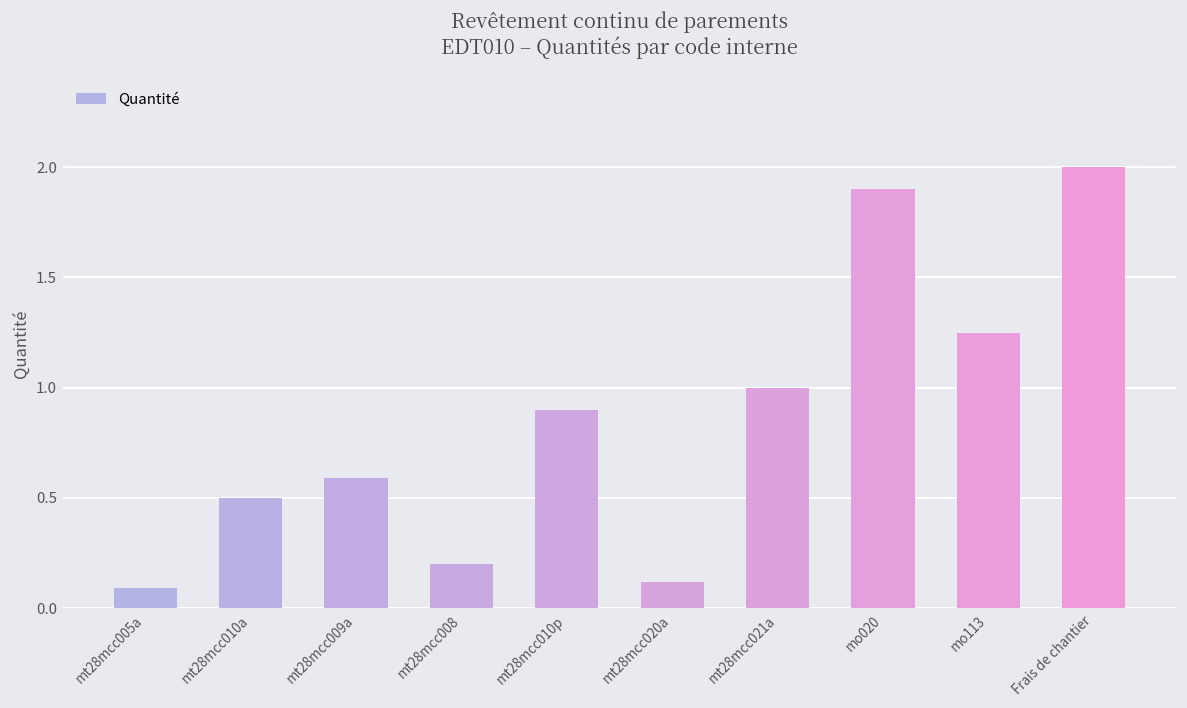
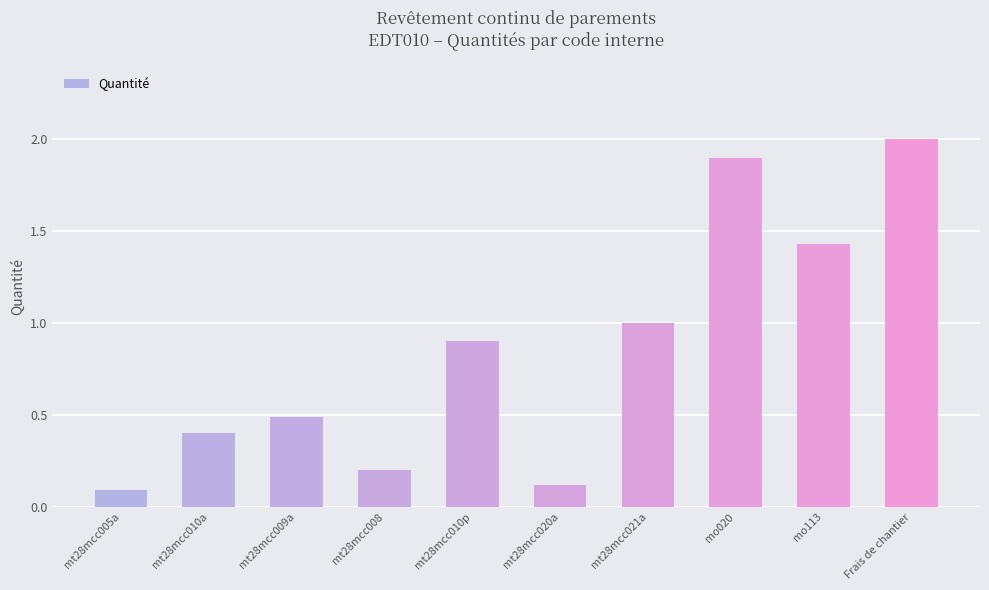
  {
    "mt28mcc005a": 0.09,
-   "mt28mcc010a": 0.5,
-   "mt28mcc009a": 0.59,
+   "mt28mcc010a": 0.4,
+   "mt28mcc009a": 0.49,
    "mt28mcc008": 0.20,
    "mt28mcc010p": 0.90,
    "mt28mcc020a": 0.12,
    "mt28mcc021a": 1.00,
    "mo020": 1.90,
-   "mo113": 1.25,
+   "mo113": 1.43,
    "Frais de chantier": 2.00
  }
